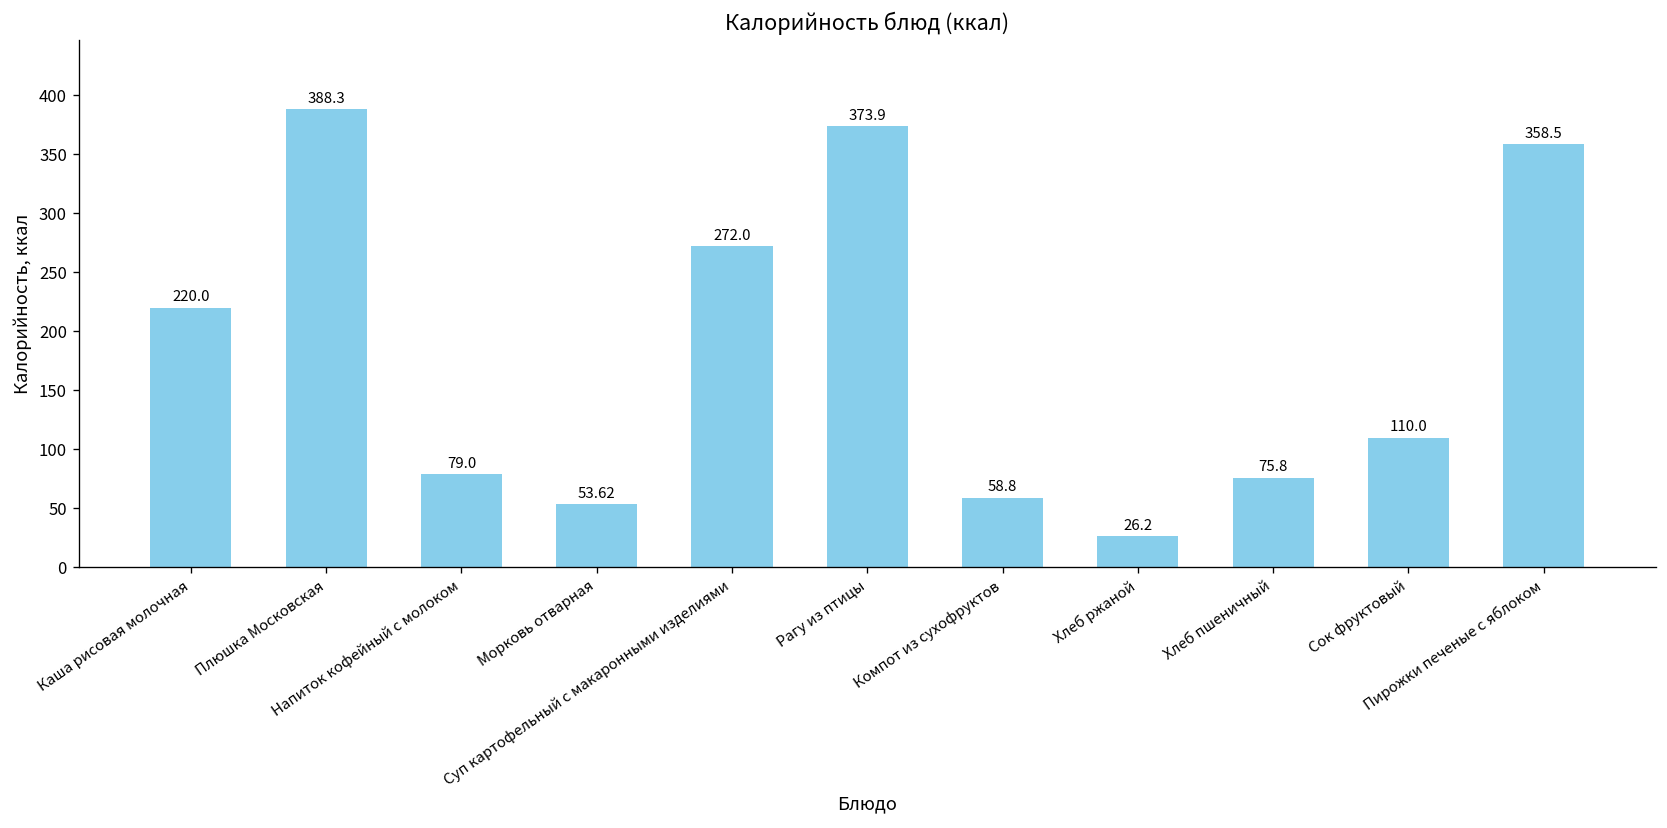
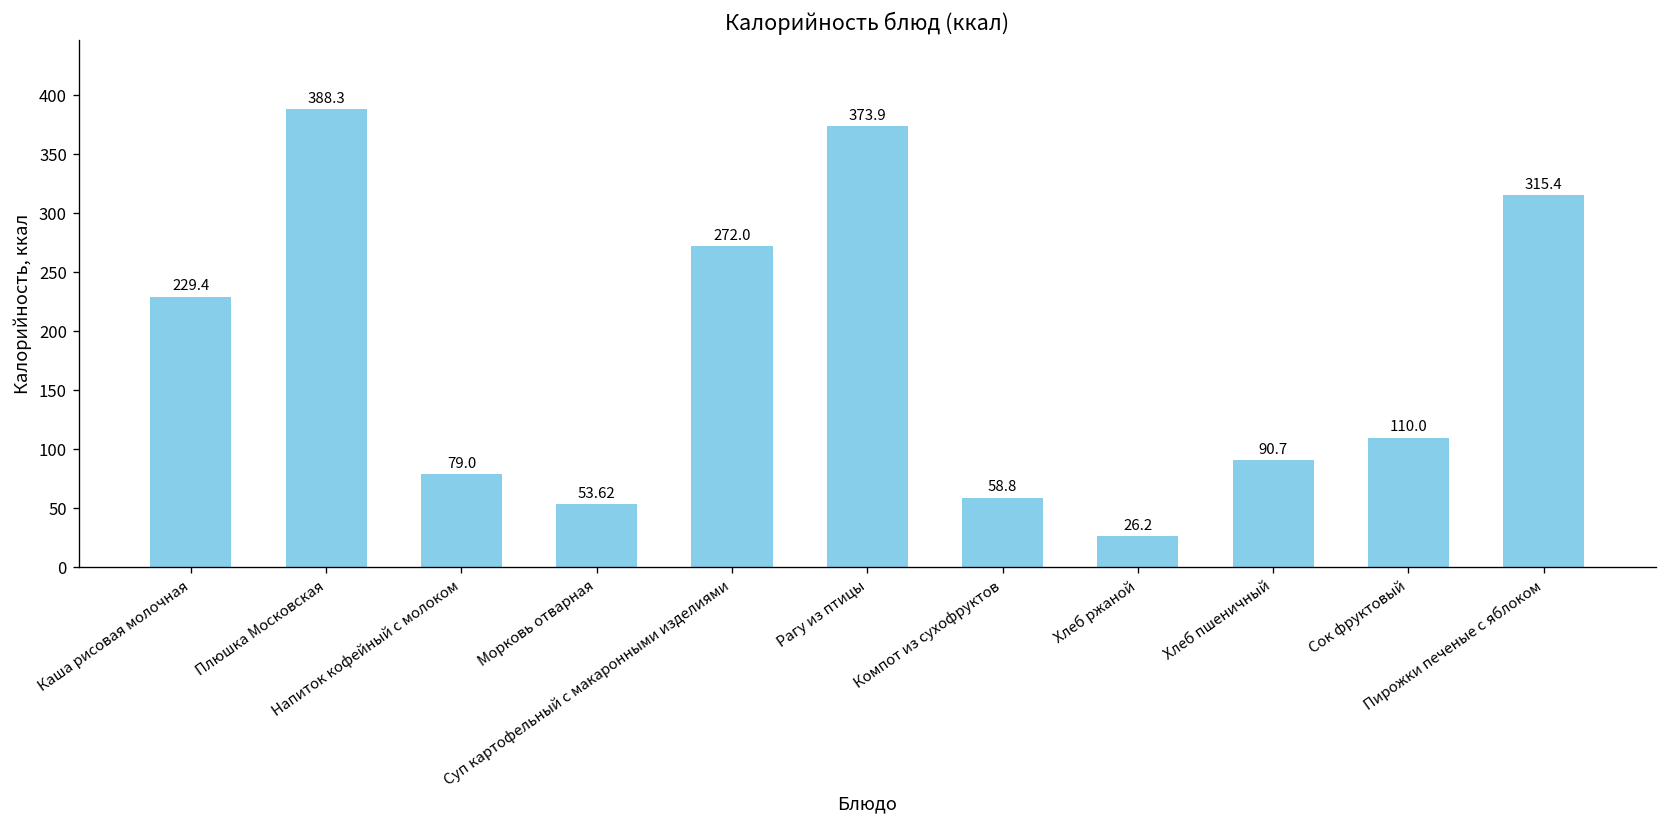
  {
-   "Каша рисовая молочная": 220.0,
+   "Каша рисовая молочная": 229.4,
    "Плюшка Московская": 388.3,
    "Напиток кофейный с молоком": 79.0,
    "Морковь отварная": 53.62,
    "Суп картофельный с макаронными изделиями": 272.0,
    "Рагу из птицы": 373.9,
    "Компот из сухофруктов": 58.8,
    "Хлеб ржаной": 26.2,
-   "Хлеб пшеничный": 75.8,
+   "Хлеб пшеничный": 90.7,
    "Сок фруктовый": 110.0,
-   "Пирожки печеные с яблоком": 358.5
+   "Пирожки печеные с яблоком": 315.4
  }
